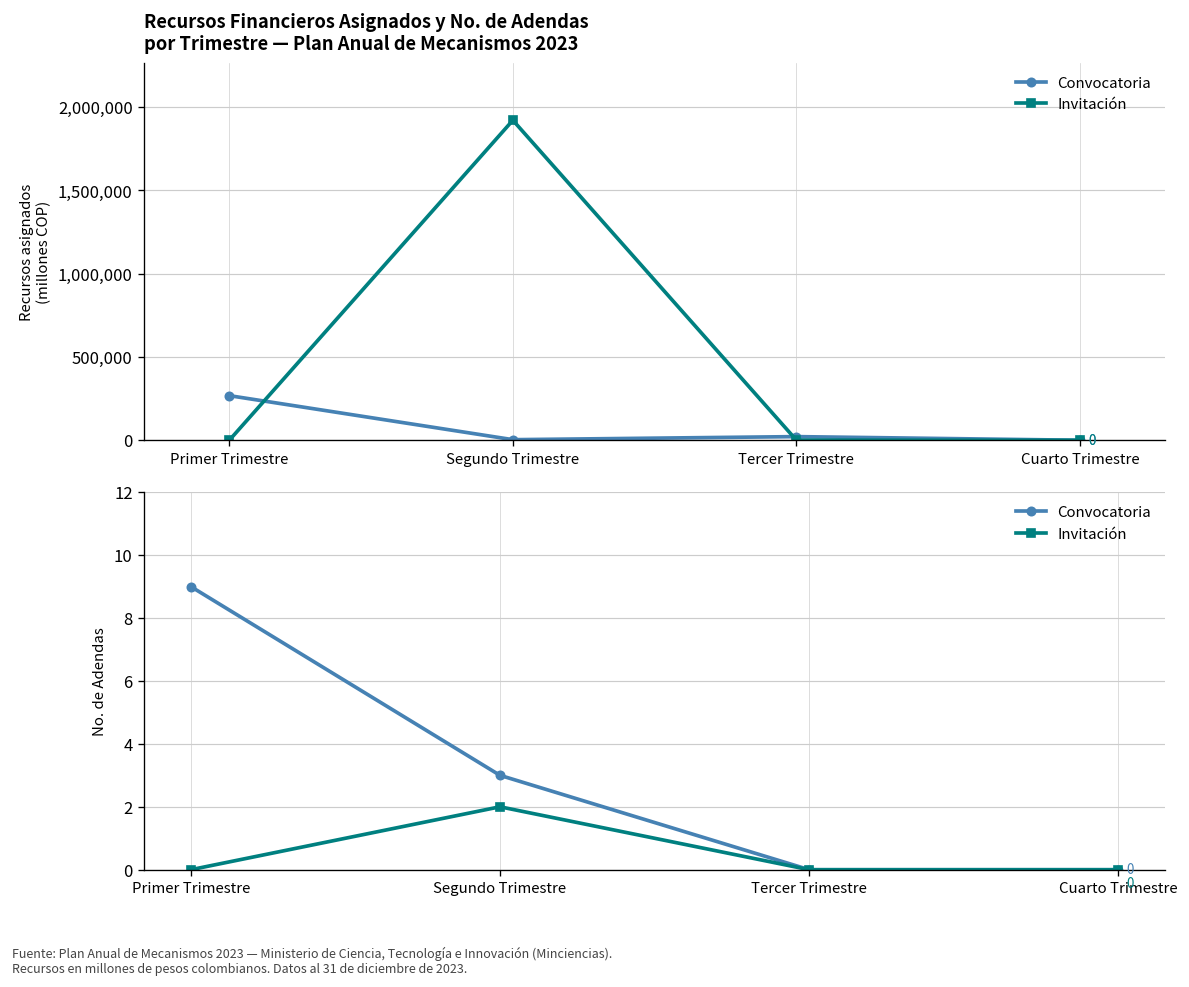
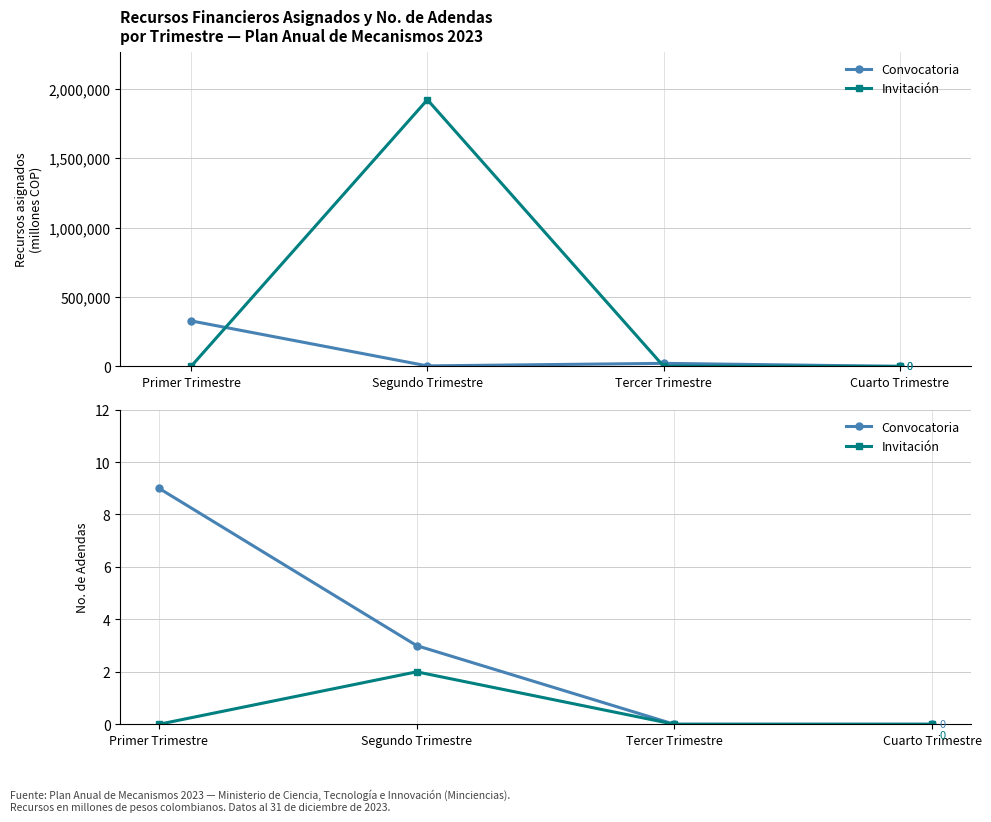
  {
    "Recursos Financieros Asignados y No. de Adendas por Trimestre — Plan Anual de Mecanismos 2023": {
      "Convocatoria": {
-       "Primer Trimestre": "270,000",
+       "Primer Trimestre": "330,000",
        "Segundo Trimestre": "0",
        "Tercer Trimestre": "20,000"
      },
      "Invitación": {
        "Primer Trimestre": "0",
        "Segundo Trimestre": "1,920,000",
        "Tercer Trimestre": "0"
      }
    }
  }
